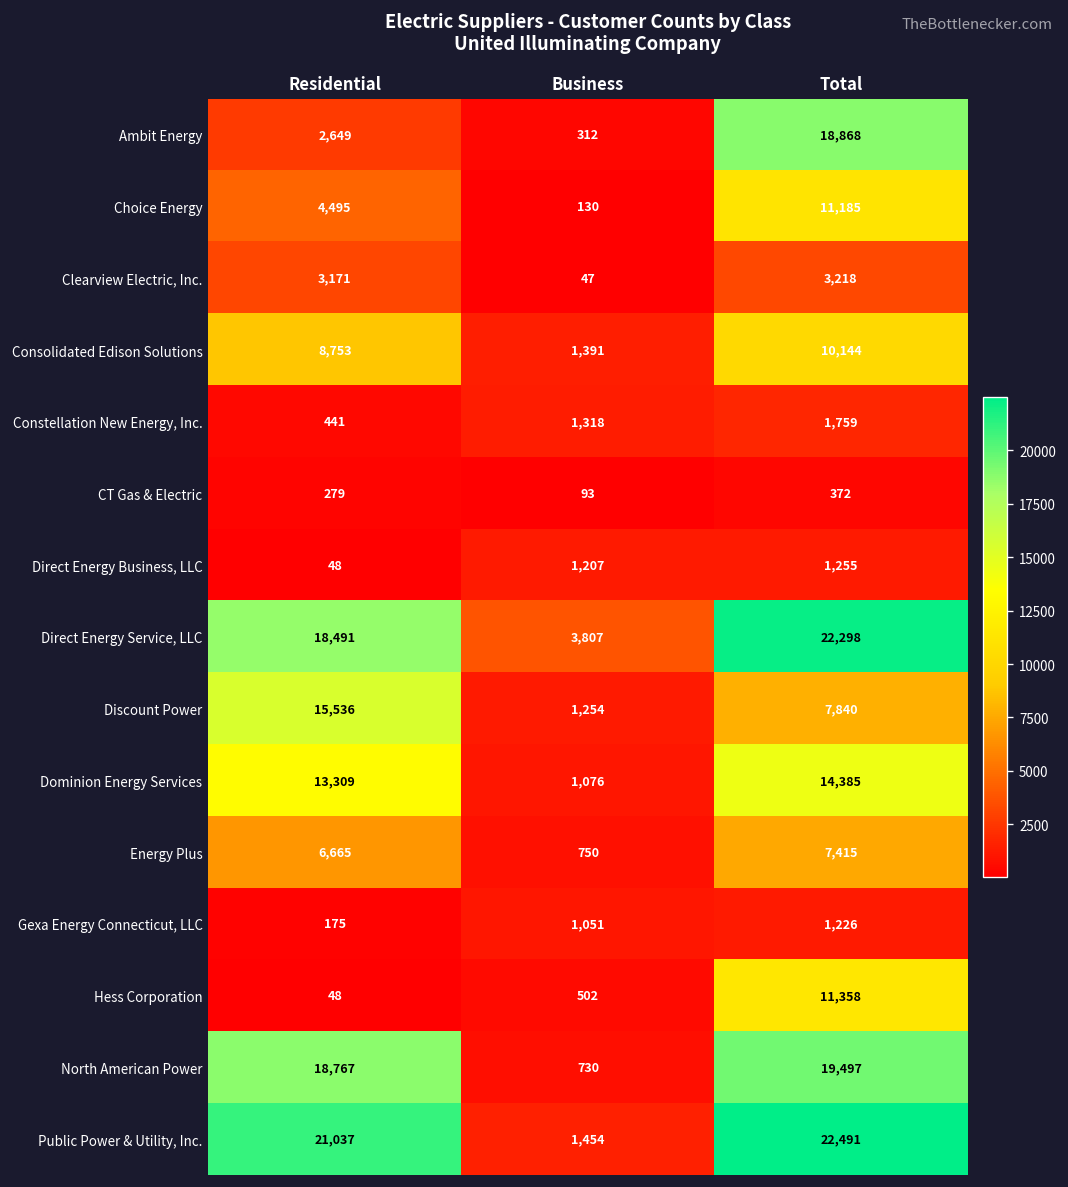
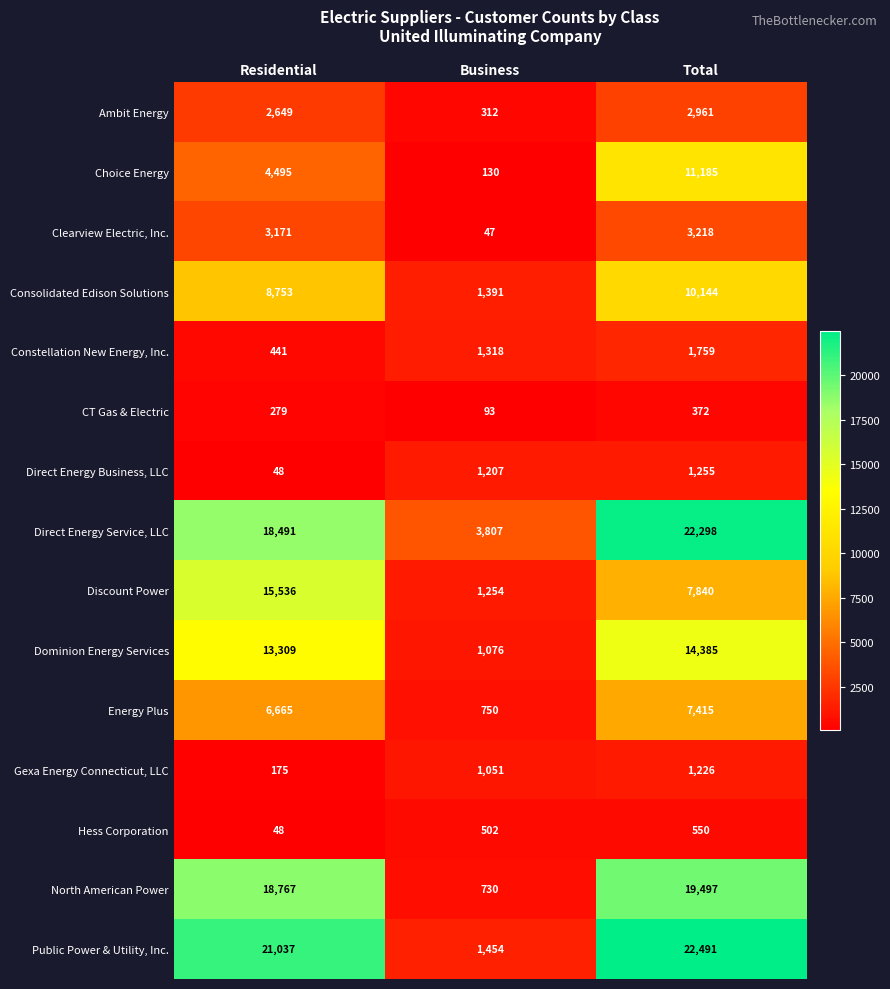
  {
    "Ambit Energy": {
      "Residential": "2,649",
      "Business": "312",
-     "Total": "18,868"
+     "Total": "2,961"
    },
    "Choice Energy": {
      "Residential": "4,495",
      "Business": "130",
      "Total": "11,185"
    },
    "Clearview Electric, Inc.": {
      "Residential": "3,171",
      "Business": "47",
      "Total": "3,218"
    },
    "Consolidated Edison Solutions": {
      "Residential": "8,753",
      "Business": "1,391",
      "Total": "10,144"
    },
    "Constellation New Energy, Inc.": {
      "Residential": "441",
      "Business": "1,318",
      "Total": "1,759"
    },
    "CT Gas & Electric": {
      "Residential": "279",
      "Business": "93",
      "Total": "372"
    },
    "Direct Energy Business, LLC": {
      "Residential": "48",
      "Business": "1,207",
      "Total": "1,255"
    },
    "Direct Energy Service, LLC": {
      "Residential": "18,491",
      "Business": "3,807",
      "Total": "22,298"
    },
    "Discount Power": {
      "Residential": "15,536",
      "Business": "1,254",
      "Total": "7,840"
    },
    "Dominion Energy Services": {
      "Residential": "13,309",
      "Business": "1,076",
      "Total": "14,385"
    },
    "Energy Plus": {
      "Residential": "6,665",
      "Business": "750",
      "Total": "7,415"
    },
    "Gexa Energy Connecticut, LLC": {
      "Residential": "175",
      "Business": "1,051",
      "Total": "1,226"
    },
    "Hess Corporation": {
      "Residential": "48",
      "Business": "502",
-     "Total": "11,358"
+     "Total": "550"
    },
    "North American Power": {
      "Residential": "18,767",
      "Business": "730",
      "Total": "19,497"
    },
    "Public Power & Utility, Inc.": {
      "Residential": "21,037",
      "Business": "1,454",
      "Total": "22,491"
    }
  }
